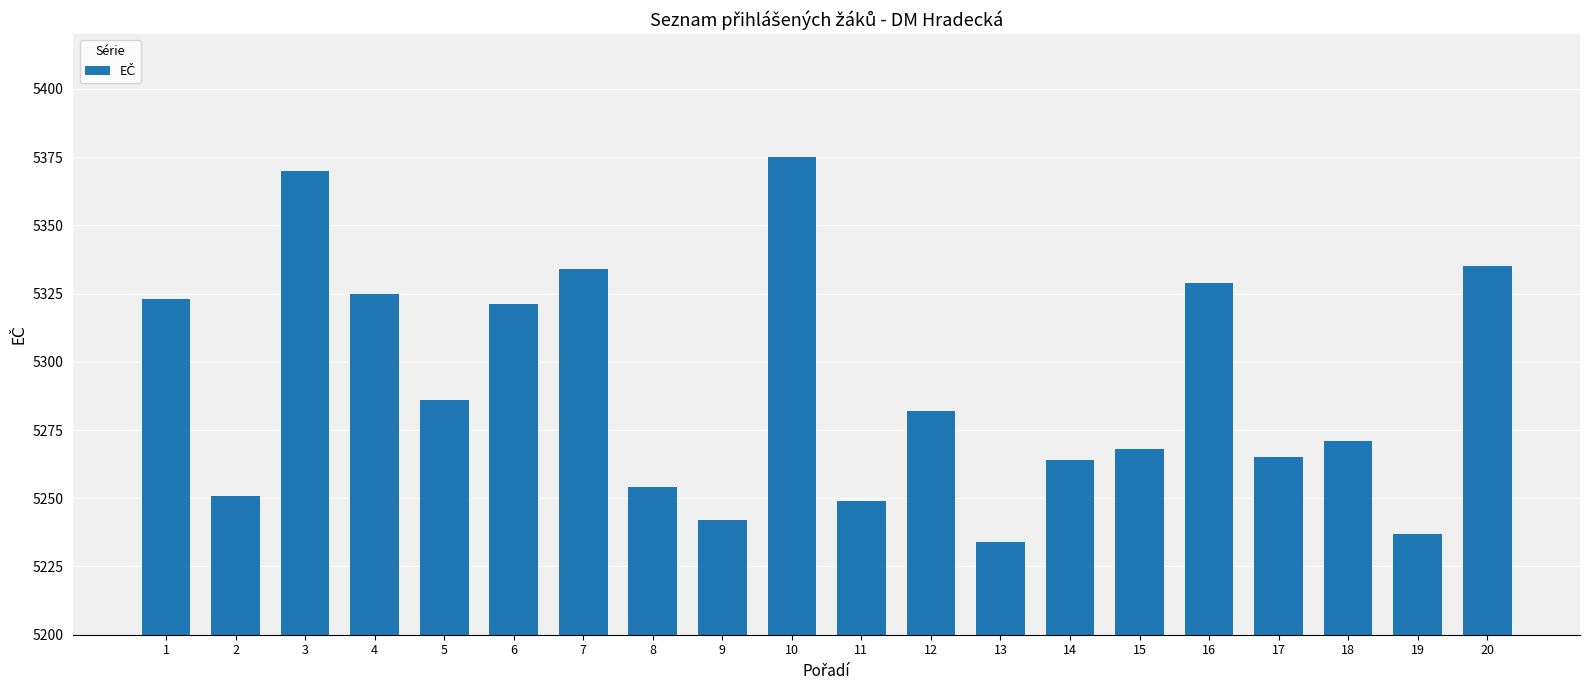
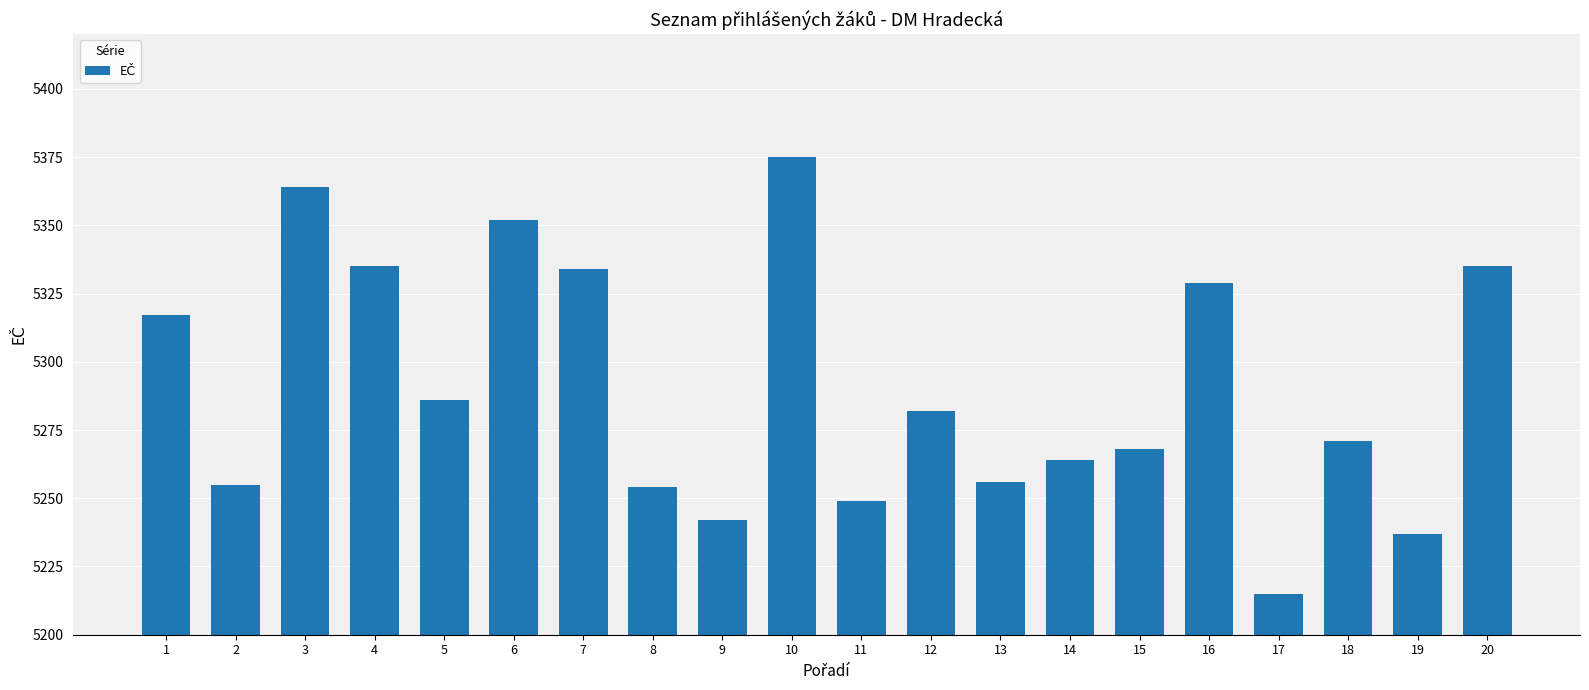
  {
-   "1": 5323,
-   "2": 5251,
-   "3": 5370,
-   "4": 5325,
+   "1": 5317,
+   "2": 5255,
+   "3": 5364,
+   "4": 5335,
    "5": 5286,
-   "6": 5321,
+   "6": 5352,
    "7": 5334,
    "8": 5254,
    "9": 5242,
    "10": 5375,
    "11": 5249,
    "12": 5282,
-   "13": 5234,
+   "13": 5256,
    "14": 5264,
    "15": 5268,
    "16": 5329,
-   "17": 5265,
+   "17": 5215,
    "18": 5271,
    "19": 5237,
    "20": 5335
  }
